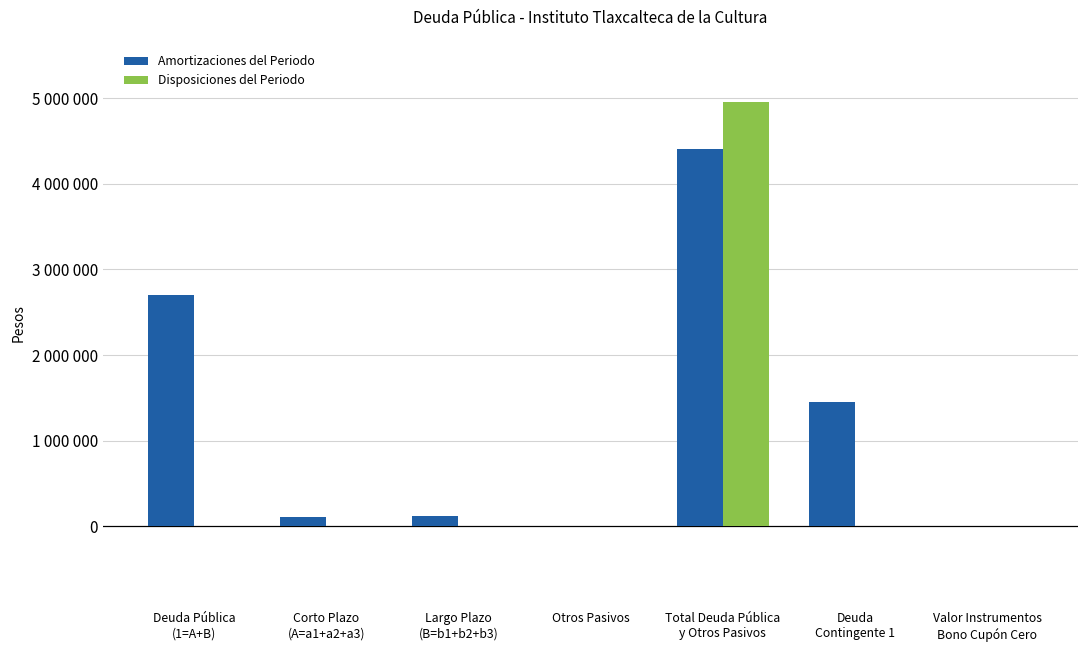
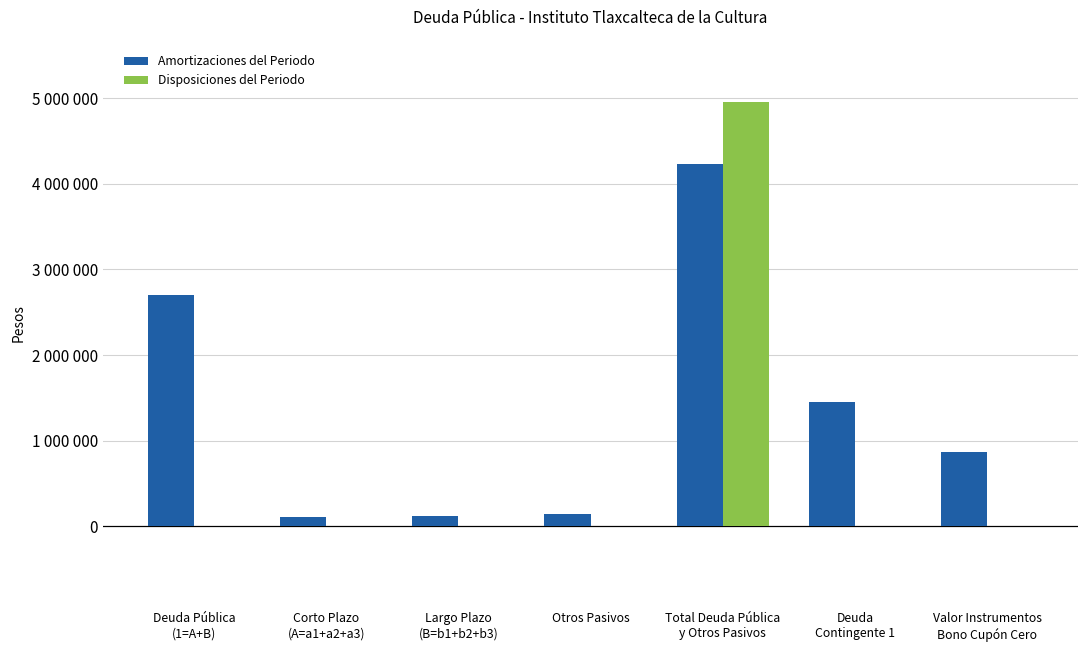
  {
    "Amortizaciones del Periodo": {
      "Deuda Pública (1=A+B)": 2700000,
      "Corto Plazo (A=a1+a2+a3)": 100000,
      "Largo Plazo (B=b1+b2+b3)": 100000,
-     "Otros Pasivos": 0,
-     "Total Deuda Pública y Otros Pasivos": 4400000,
+     "Otros Pasivos": 100000,
+     "Total Deuda Pública y Otros Pasivos": 4200000,
      "Deuda Contingente 1": 1500000,
-     "Valor Instrumentos Bono Cupón Cero": 0
+     "Valor Instrumentos Bono Cupón Cero": 900000
    },
    "Disposiciones del Periodo": {
      "Deuda Pública (1=A+B)": 0,
      "Corto Plazo (A=a1+a2+a3)": 0,
      "Largo Plazo (B=b1+b2+b3)": 0,
      "Otros Pasivos": 0,
      "Total Deuda Pública y Otros Pasivos": 5000000,
      "Deuda Contingente 1": 0,
      "Valor Instrumentos Bono Cupón Cero": 0
    }
  }
